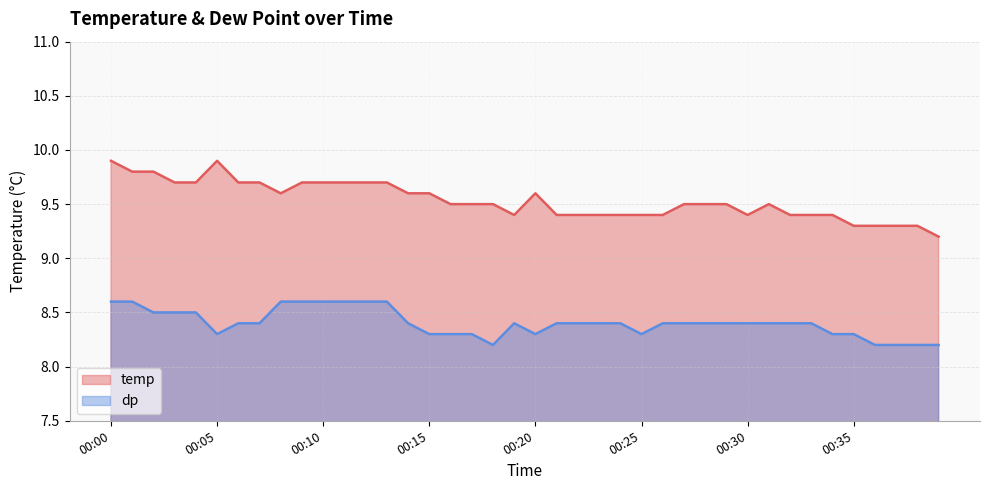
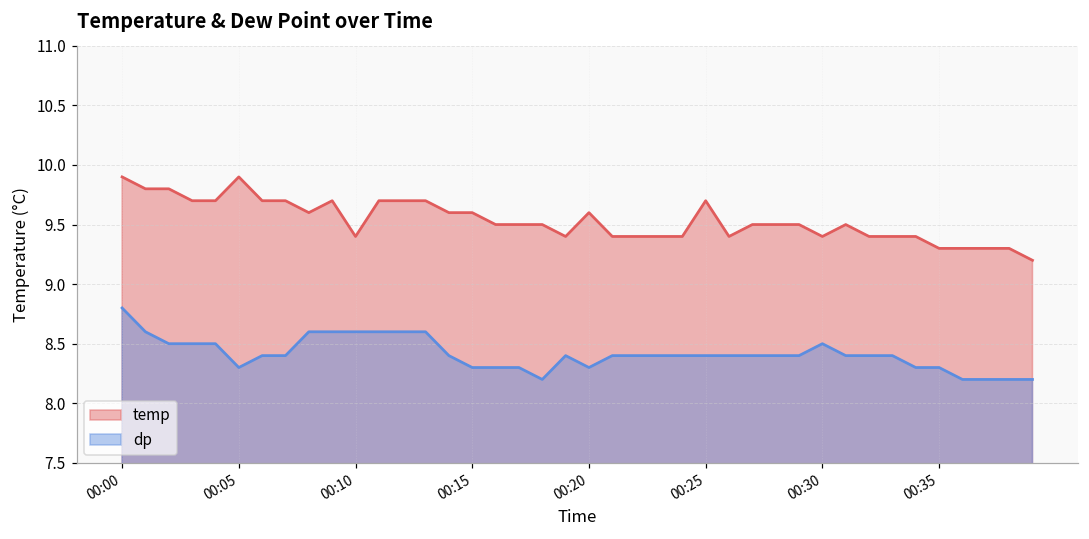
  {
    "temp": {
      "00:00": 9.9,
      "00:05": 9.9,
-     "00:10": 9.7,
+     "00:10": 9.4,
      "00:15": 9.6,
      "00:20": 9.6,
-     "00:25": 9.4,
+     "00:25": 9.7,
      "00:30": 9.4,
      "00:35": 9.3
    },
    "dp": {
-     "00:00": 8.6,
+     "00:00": 8.8,
      "00:05": 8.3,
      "00:10": 8.6,
      "00:15": 8.3,
      "00:20": 8.3,
-     "00:25": 8.3,
-     "00:30": 8.4,
+     "00:25": 8.4,
+     "00:30": 8.5,
      "00:35": 8.3
    }
  }
